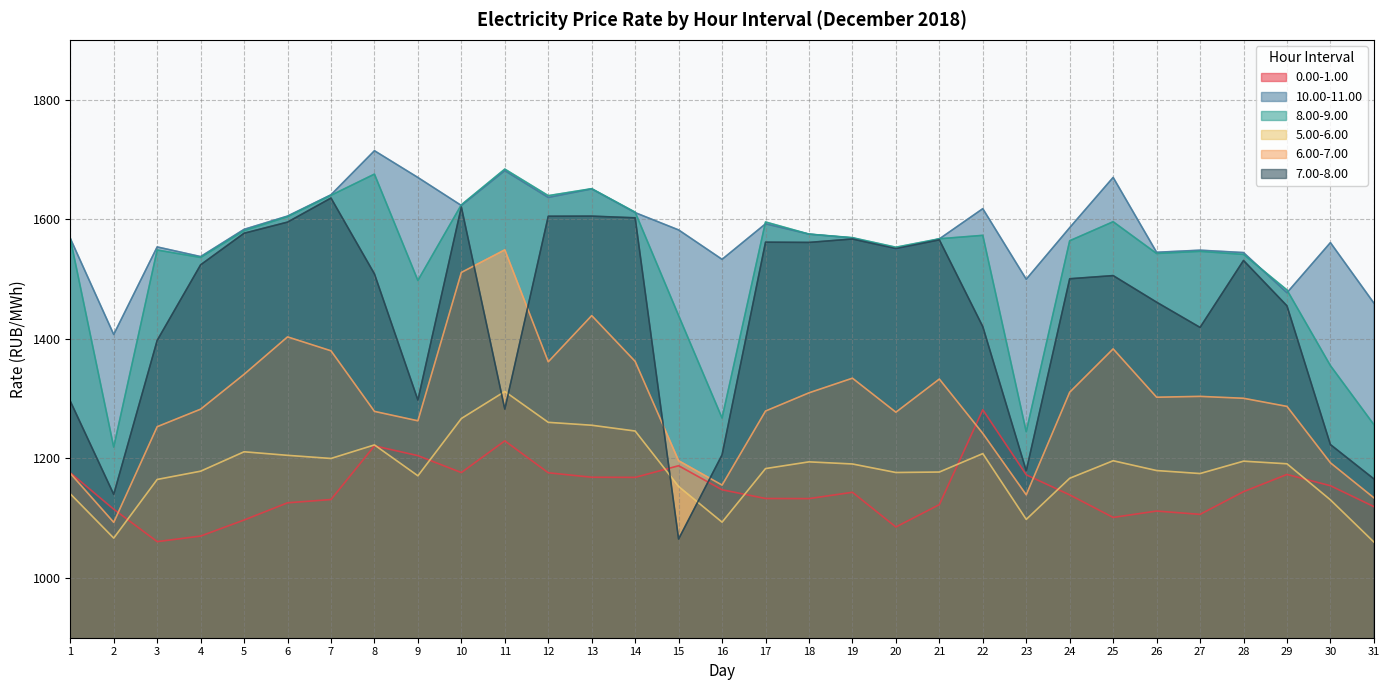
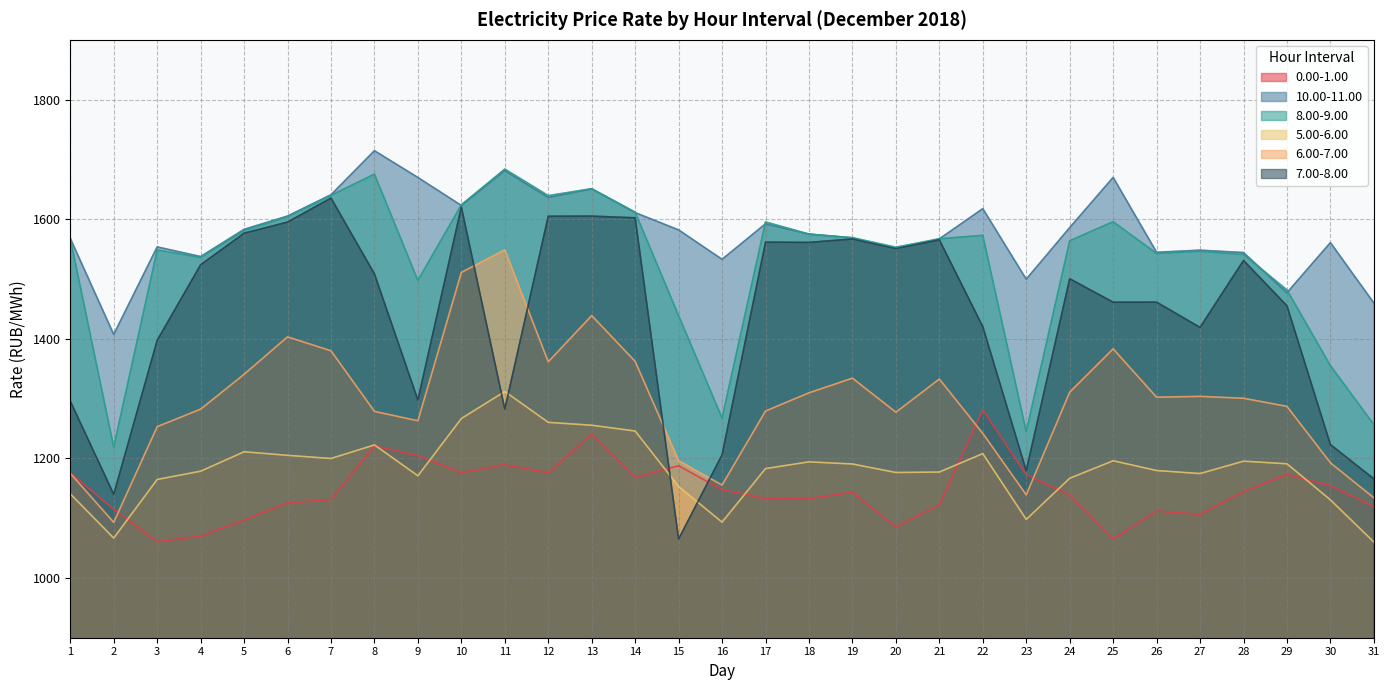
  {
    "0.00-1.00": {
      "2": 1110,
      "3": 1060,
      "4": 1070,
      "5": 1100,
      "6": 1130,
      "7": 1130,
      "9": 1200,
      "10": 1180,
-     "11": 1230,
+     "11": 1190,
      "12": 1180,
-     "13": 1170,
+     "13": 1240,
      "14": 1170,
      "15": 1190,
      "16": 1150,
      "17": 1130,
      "18": 1130,
      "19": 1140,
      "20": 1090,
      "21": 1120,
      "22": 1280,
      "23": 1170,
      "24": 1140,
-     "25": 1100,
+     "25": 1070,
      "26": 1110,
      "27": 1110,
      "28": 1140,
      "29": 1170,
      "30": 1150,
      "31": 1120
    },
    "7.00-8.00": {
      "1": 1300,
      "2": 1140,
      "3": 1400,
      "4": 1520,
      "5": 1580,
      "6": 1600,
      "7": 1640,
      "8": 1510,
      "9": 1300,
      "11": 1280,
      "12": 1600,
      "13": 1610,
      "14": 1600,
      "15": 1070,
      "16": 1210,
      "17": 1560,
      "18": 1560,
      "22": 1420,
      "23": 1180,
      "24": 1500,
-     "25": 1510,
+     "25": 1460,
      "26": 1460,
      "27": 1420,
      "28": 1530,
      "29": 1460,
      "30": 1220,
      "31": 1170
    }
  }
